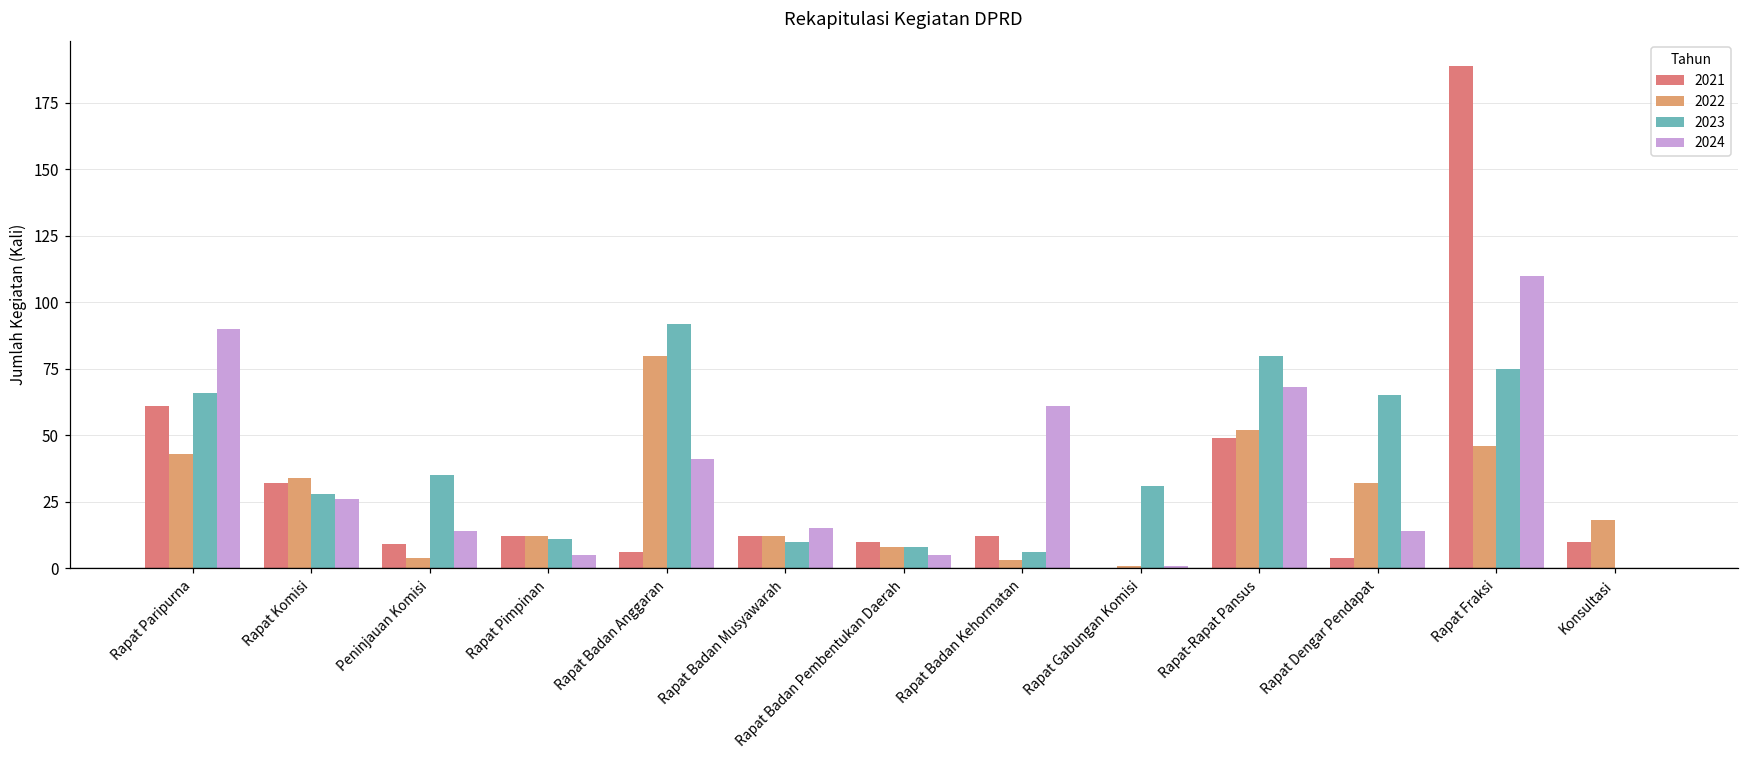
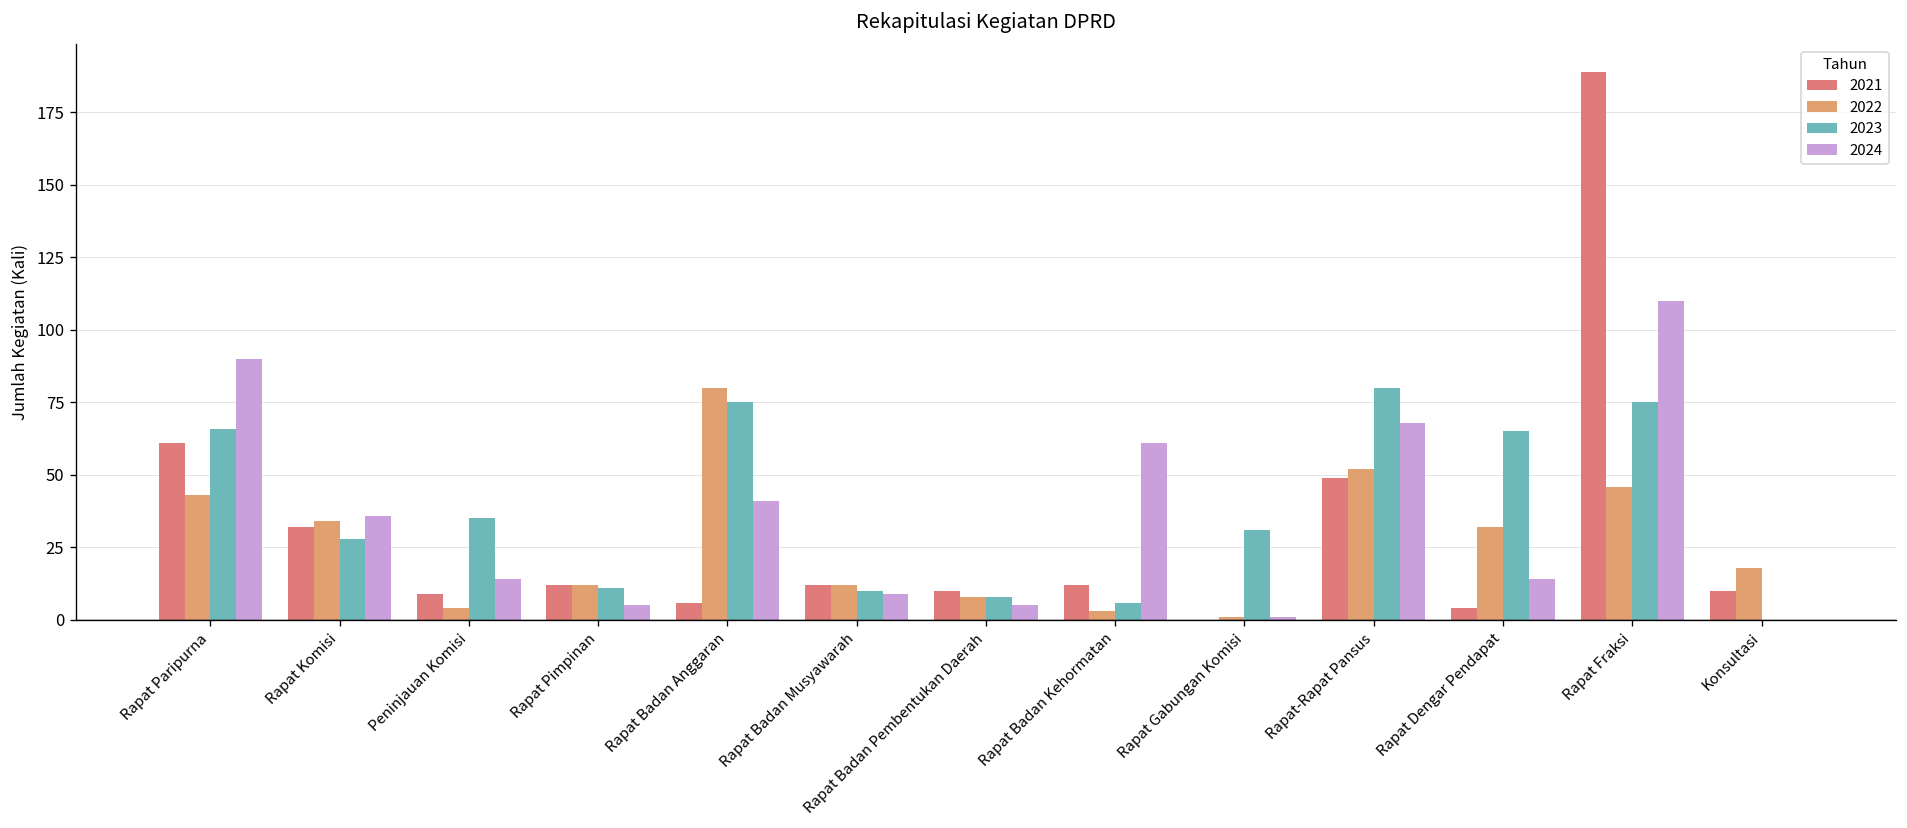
  {
    "2023": {
      "Rapat Paripurna": 66,
      "Rapat Komisi": 28,
      "Peninjauan Komisi": 35,
      "Rapat Pimpinan": 11,
-     "Rapat Badan Anggaran": 92,
+     "Rapat Badan Anggaran": 75,
      "Rapat Badan Musyawarah": 10,
      "Rapat Badan Pembentukan Daerah": 8,
      "Rapat Badan Kehormatan": 6,
      "Rapat Gabungan Komisi": 31,
      "Rapat-Rapat Pansus": 80,
      "Rapat Dengar Pendapat": 65,
      "Rapat Fraksi": 75,
      "Konsultasi": 0
    },
    "2024": {
      "Rapat Paripurna": 90,
-     "Rapat Komisi": 26,
+     "Rapat Komisi": 36,
      "Peninjauan Komisi": 14,
      "Rapat Pimpinan": 5,
      "Rapat Badan Anggaran": 41,
-     "Rapat Badan Musyawarah": 15,
+     "Rapat Badan Musyawarah": 9,
      "Rapat Badan Pembentukan Daerah": 5,
      "Rapat Badan Kehormatan": 61,
      "Rapat-Rapat Pansus": 68,
      "Rapat Dengar Pendapat": 14,
      "Rapat Fraksi": 110,
      "Konsultasi": 0
    }
  }
